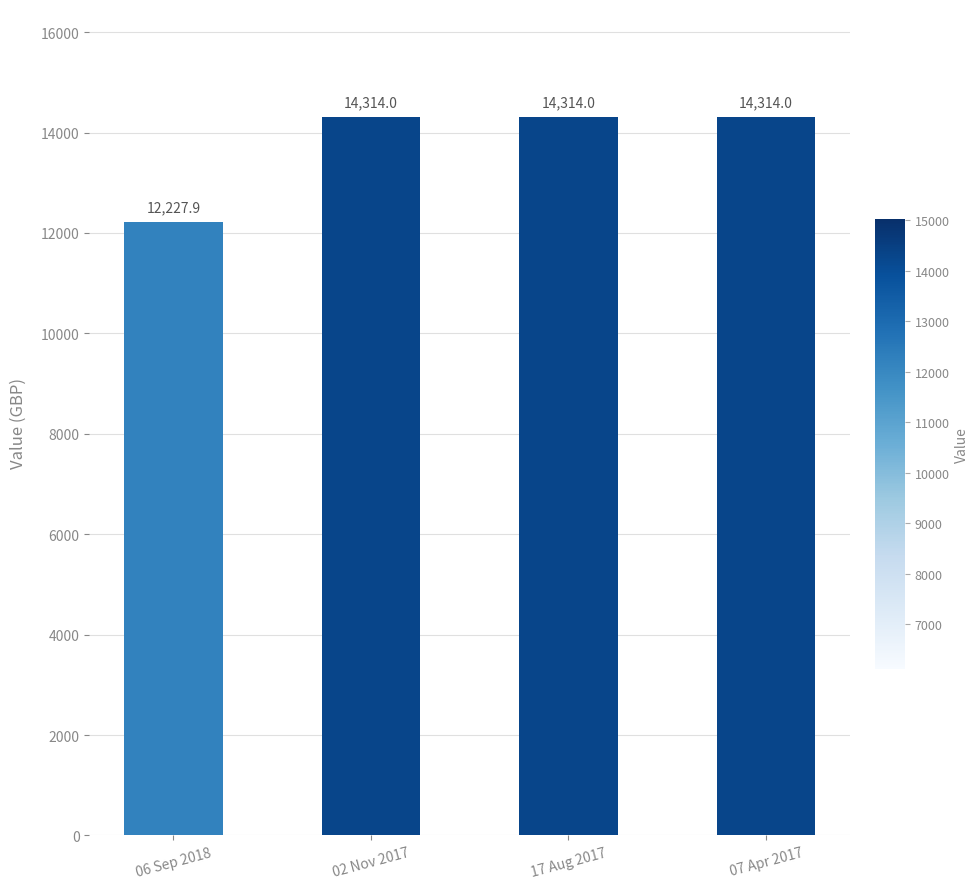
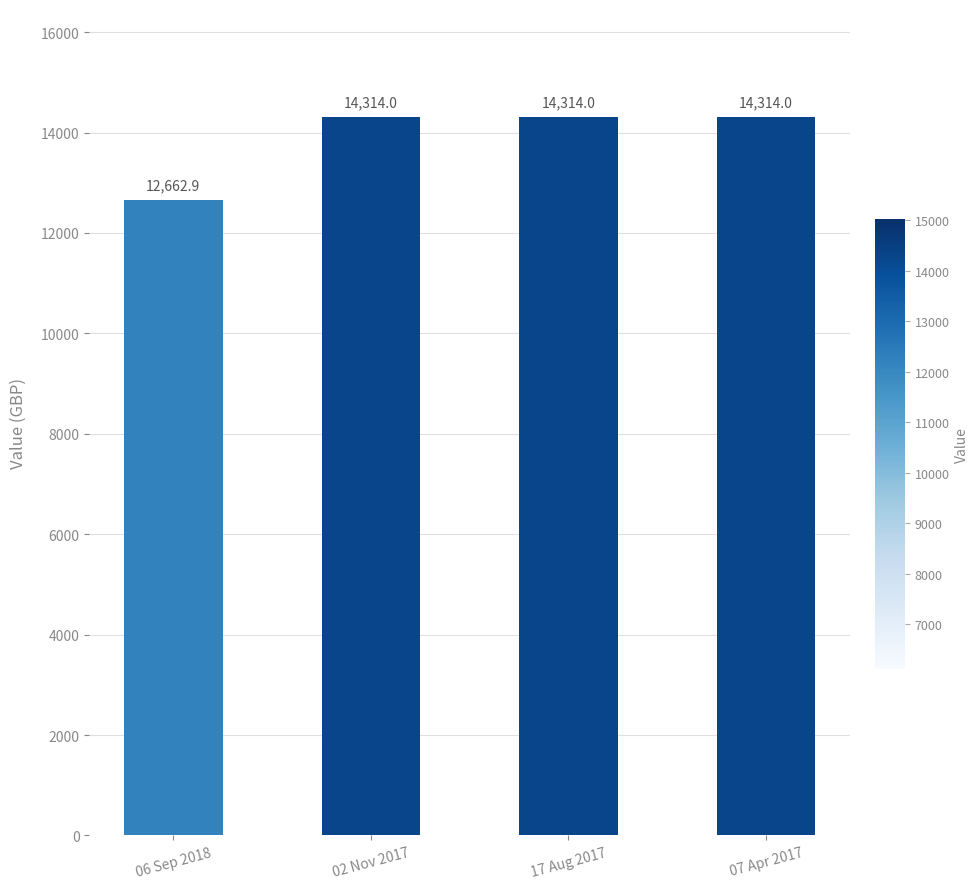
  {
-   "06 Sep 2018": "12,227.9",
+   "06 Sep 2018": "12,662.9",
    "02 Nov 2017": "14,314.0",
    "17 Aug 2017": "14,314.0",
    "07 Apr 2017": "14,314.0"
  }
